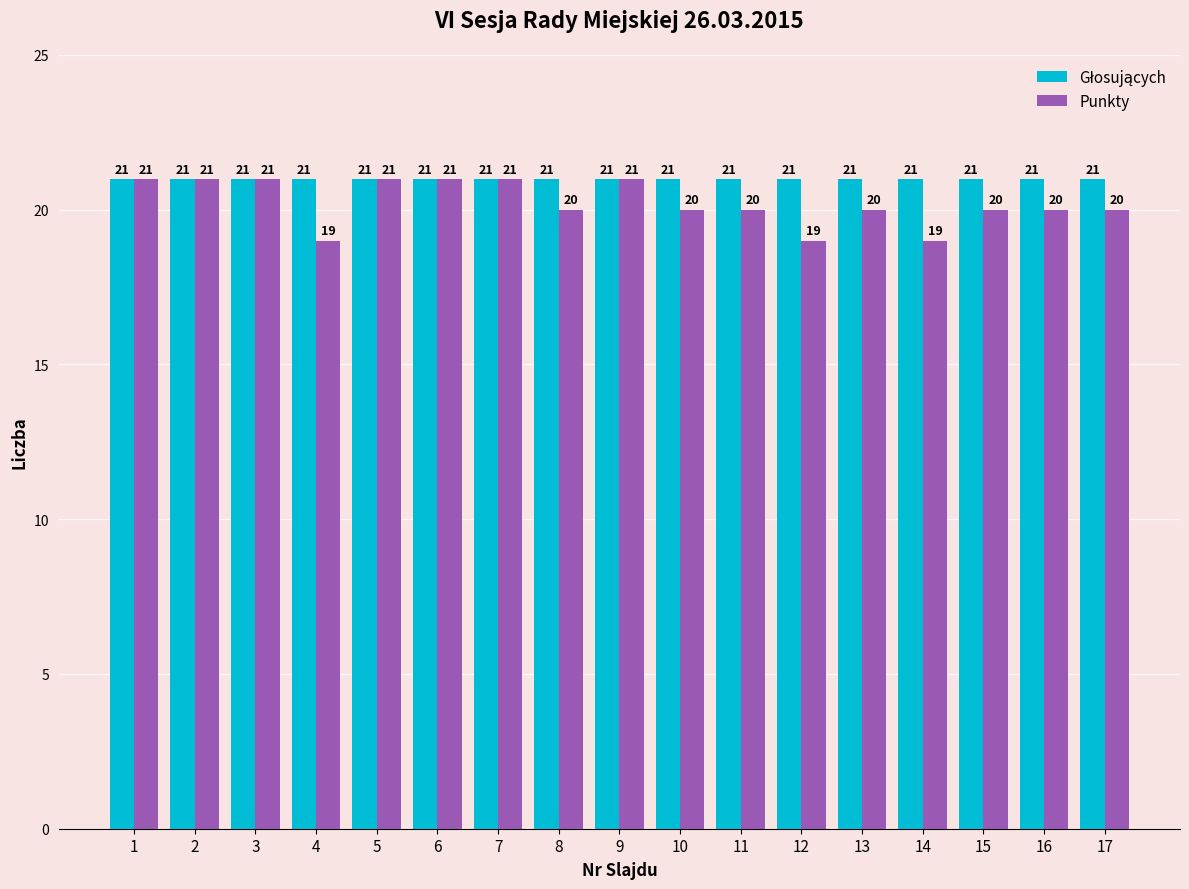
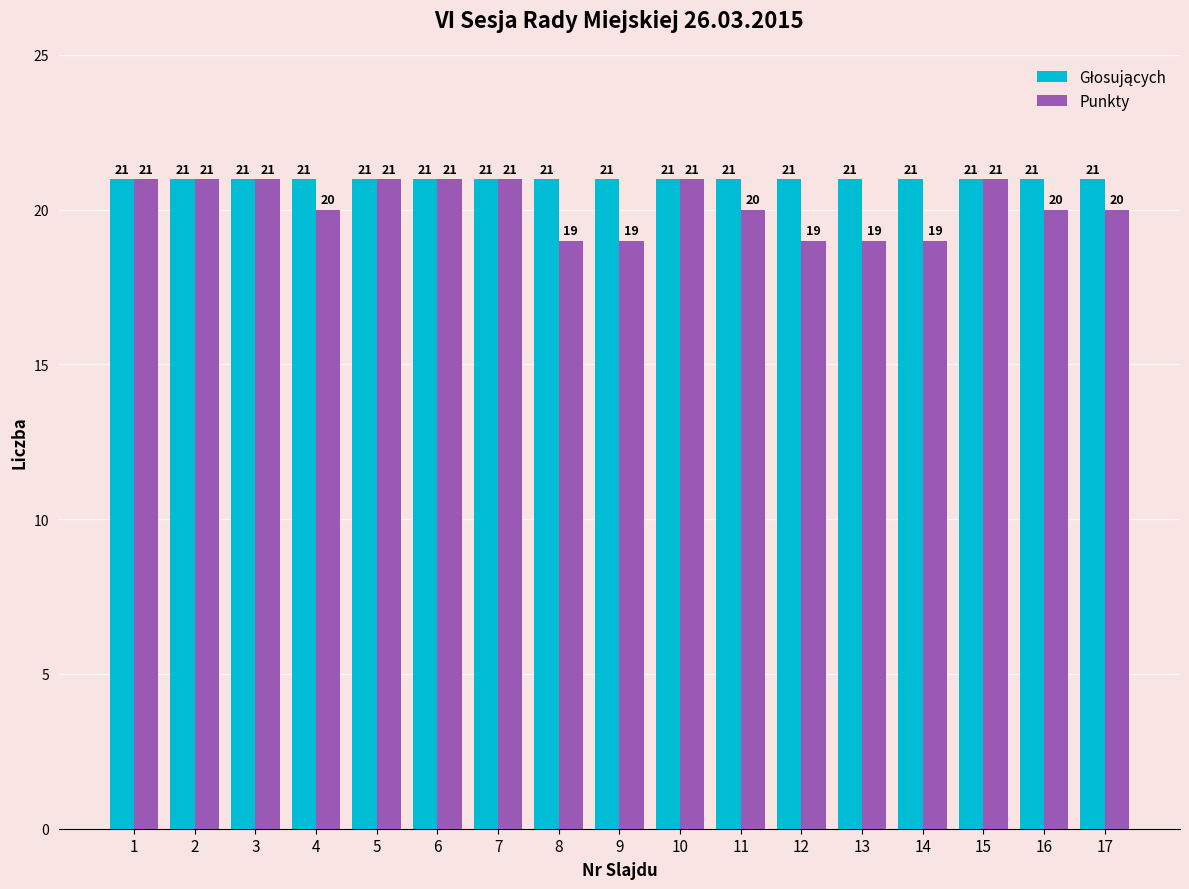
  {
    "Głosujących": {
      "1": 21,
      "2": 21,
      "3": 21,
      "4": 21,
      "5": 21,
      "6": 21,
      "7": 21,
      "8": 21,
      "9": 21,
      "10": 21,
      "11": 21,
      "12": 21,
      "13": 21,
      "14": 21,
      "15": 21,
      "16": 21,
      "17": 21
    },
    "Punkty": {
      "1": 21,
      "2": 21,
      "3": 21,
-     "4": 19,
+     "4": 20,
      "5": 21,
      "6": 21,
      "7": 21,
-     "8": 20,
-     "9": 21,
-     "10": 20,
+     "8": 19,
+     "9": 19,
+     "10": 21,
      "11": 20,
      "12": 19,
-     "13": 20,
+     "13": 19,
      "14": 19,
-     "15": 20,
+     "15": 21,
      "16": 20,
      "17": 20
    }
  }
